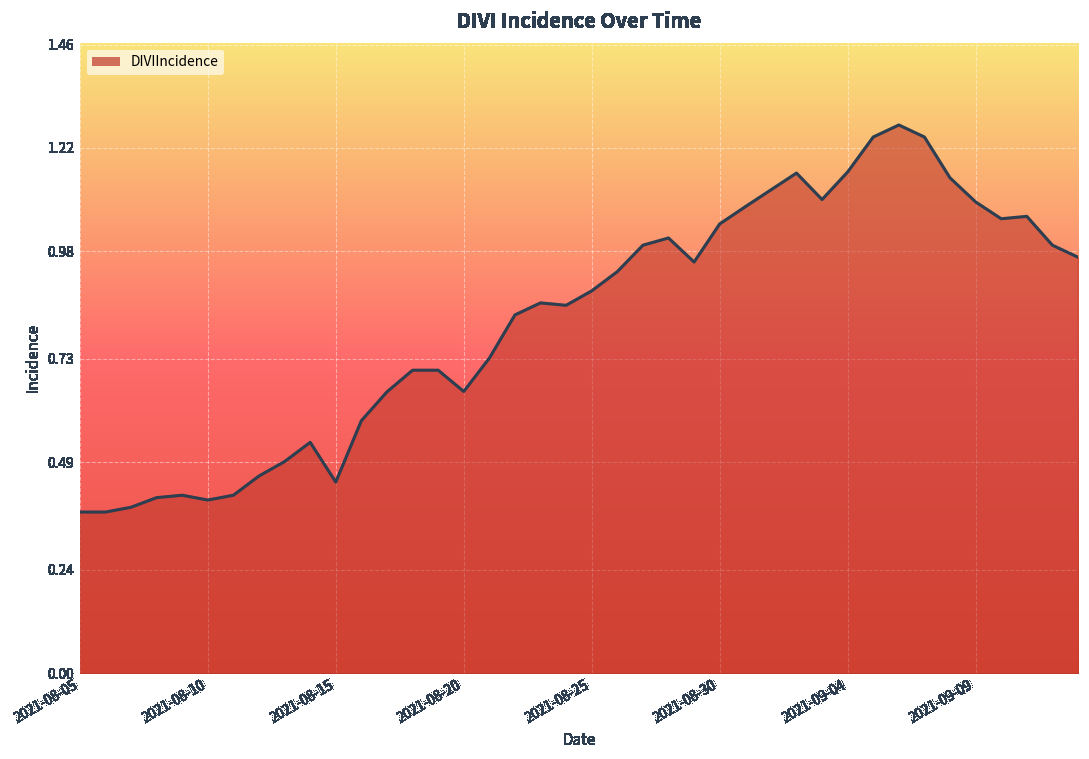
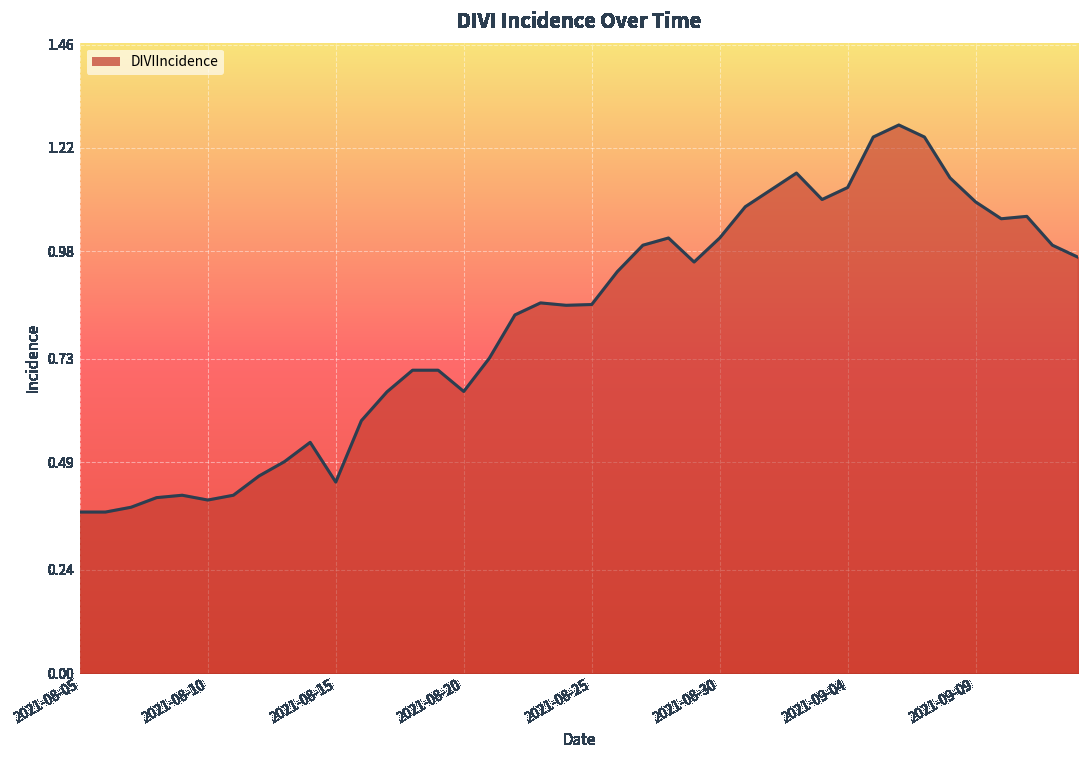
  {
    "2021-08-05": 0.37,
    "2021-08-10": 0.40,
    "2021-08-15": 0.44,
    "2021-08-20": 0.65,
-   "2021-08-25": 0.89,
-   "2021-08-30": 1.04,
-   "2021-09-04": 1.16,
+   "2021-08-25": 0.86,
+   "2021-08-30": 1.01,
+   "2021-09-04": 1.13,
    "2021-09-09": 1.09
  }
